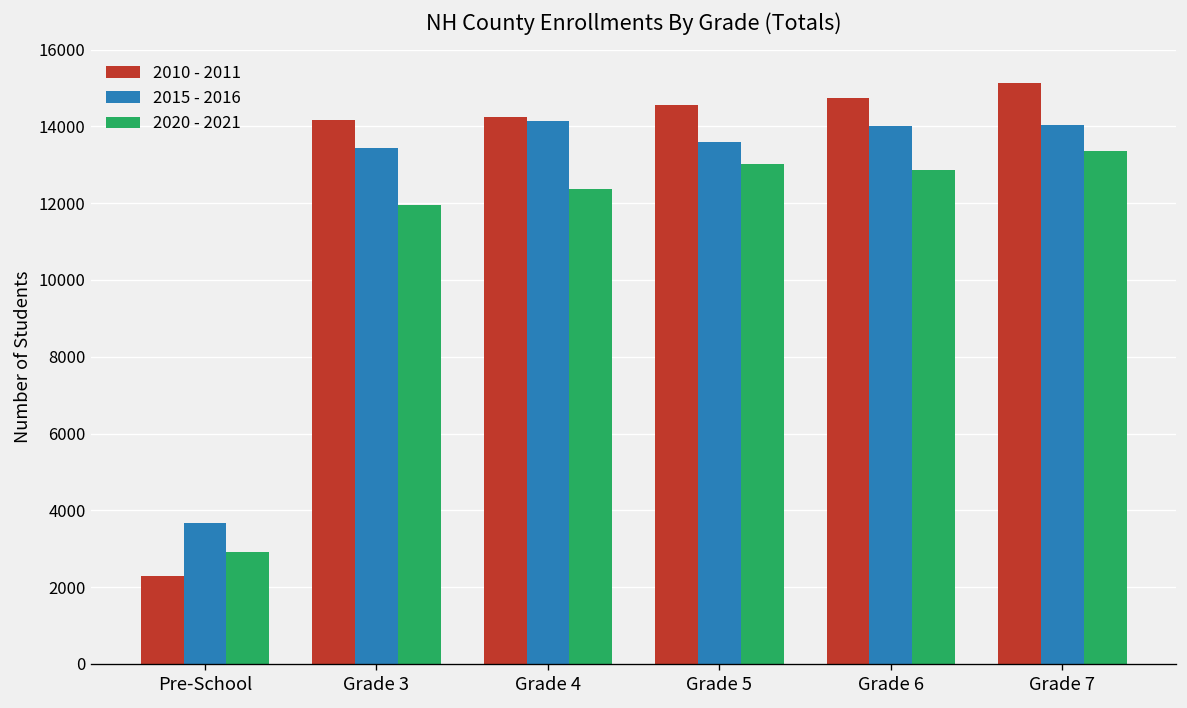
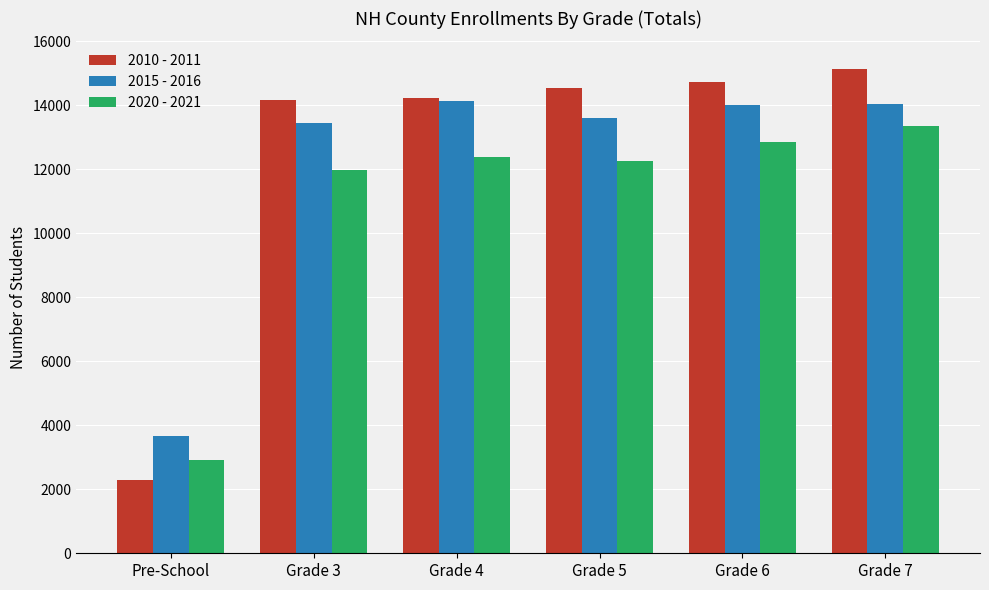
  {
    "2010 - 2011": {
      "Pre-School": 2300,
      "Grade 3": 14200,
      "Grade 4": 14200,
      "Grade 5": 14500,
      "Grade 6": 14700,
      "Grade 7": 15100
    },
    "2015 - 2016": {
      "Pre-School": 3700,
      "Grade 3": 13500,
      "Grade 4": 14100,
      "Grade 5": 13600,
      "Grade 6": 14000,
      "Grade 7": 14000
    },
    "2020 - 2021": {
      "Pre-School": 2900,
      "Grade 3": 12000,
      "Grade 4": 12400,
-     "Grade 5": 13000,
+     "Grade 5": 12300,
      "Grade 6": 12900,
      "Grade 7": 13400
    }
  }
